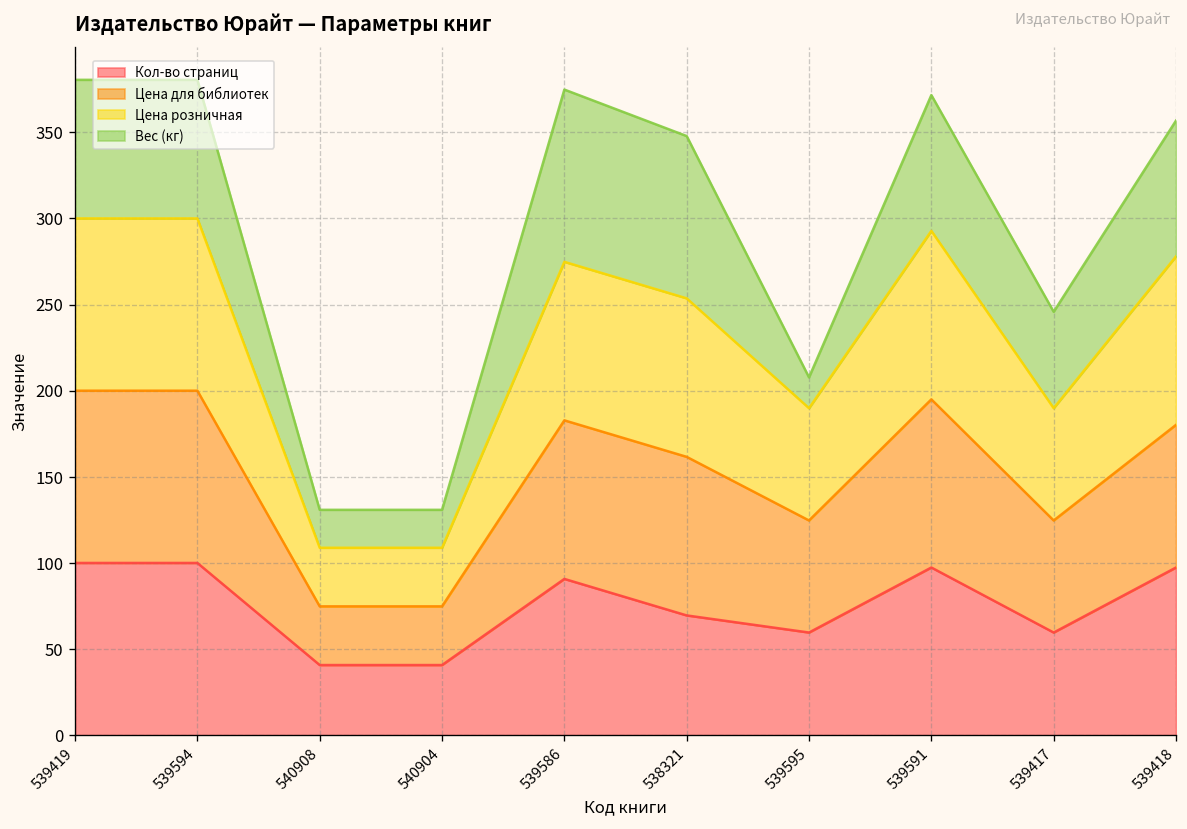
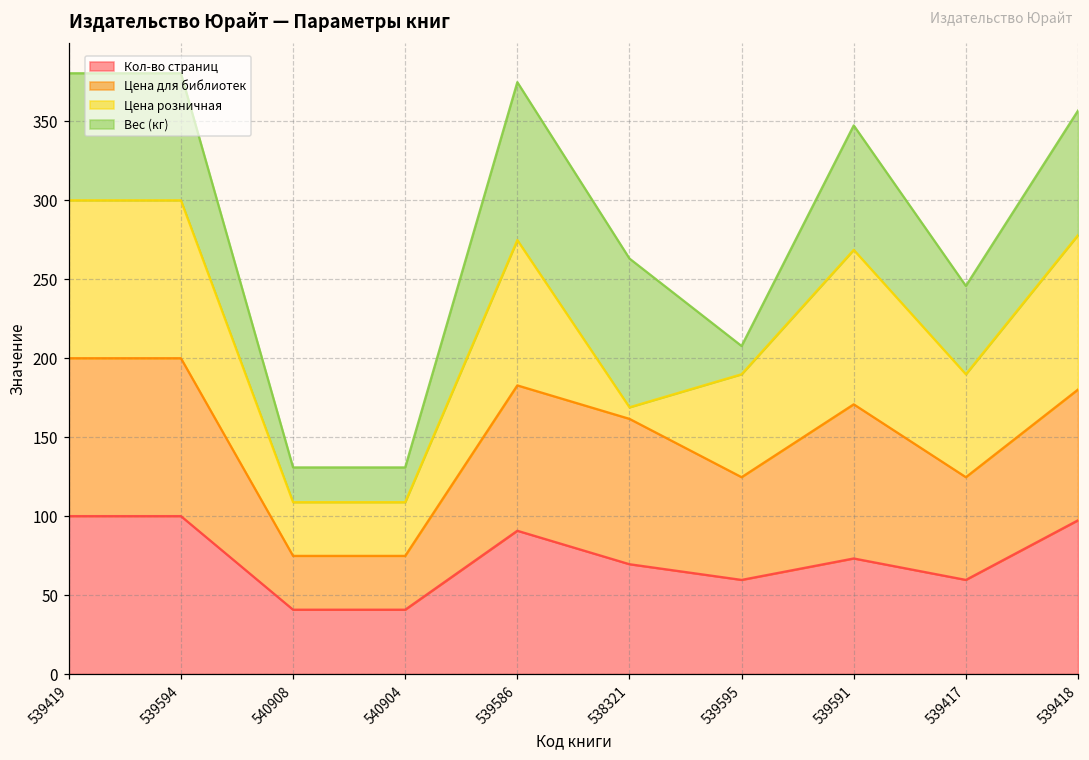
  {
    "Кол-во страниц": {
      "539419": 100,
      "539594": 100,
      "540908": 41,
      "540904": 41,
      "539586": 91,
      "538321": 70,
      "539595": 60,
-     "539591": 97,
+     "539591": 73,
      "539417": 60,
      "539418": 97
    },
    "Цена для библиотек": {
      "539419": 100,
      "539594": 100,
      "540908": 34,
      "540904": 34,
      "539586": 92,
      "538321": 92,
      "539595": 65,
      "539591": 98,
      "539417": 65,
      "539418": 83
    },
    "Цена розничная": {
      "539419": 100,
      "539594": 100,
      "540908": 34,
      "540904": 34,
      "539586": 92,
-     "538321": 92,
+     "538321": 7,
      "539595": 65,
      "539591": 98,
      "539417": 65,
      "539418": 98
    },
    "Вес (кг)": {
      "539419": 80,
      "540908": 22,
      "540904": 22,
      "539586": 100,
      "538321": 94,
      "539595": 18,
      "539591": 79,
      "539417": 56,
      "539418": 79
    }
  }
